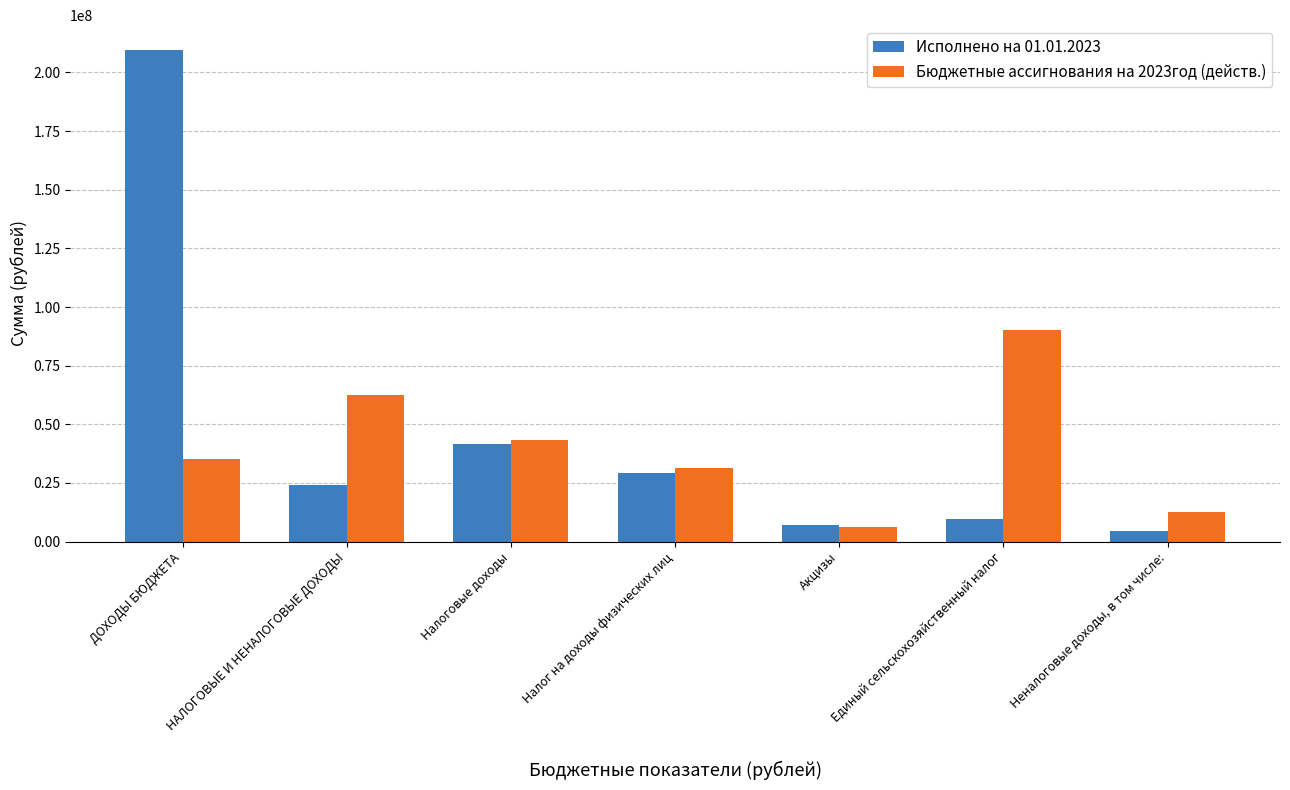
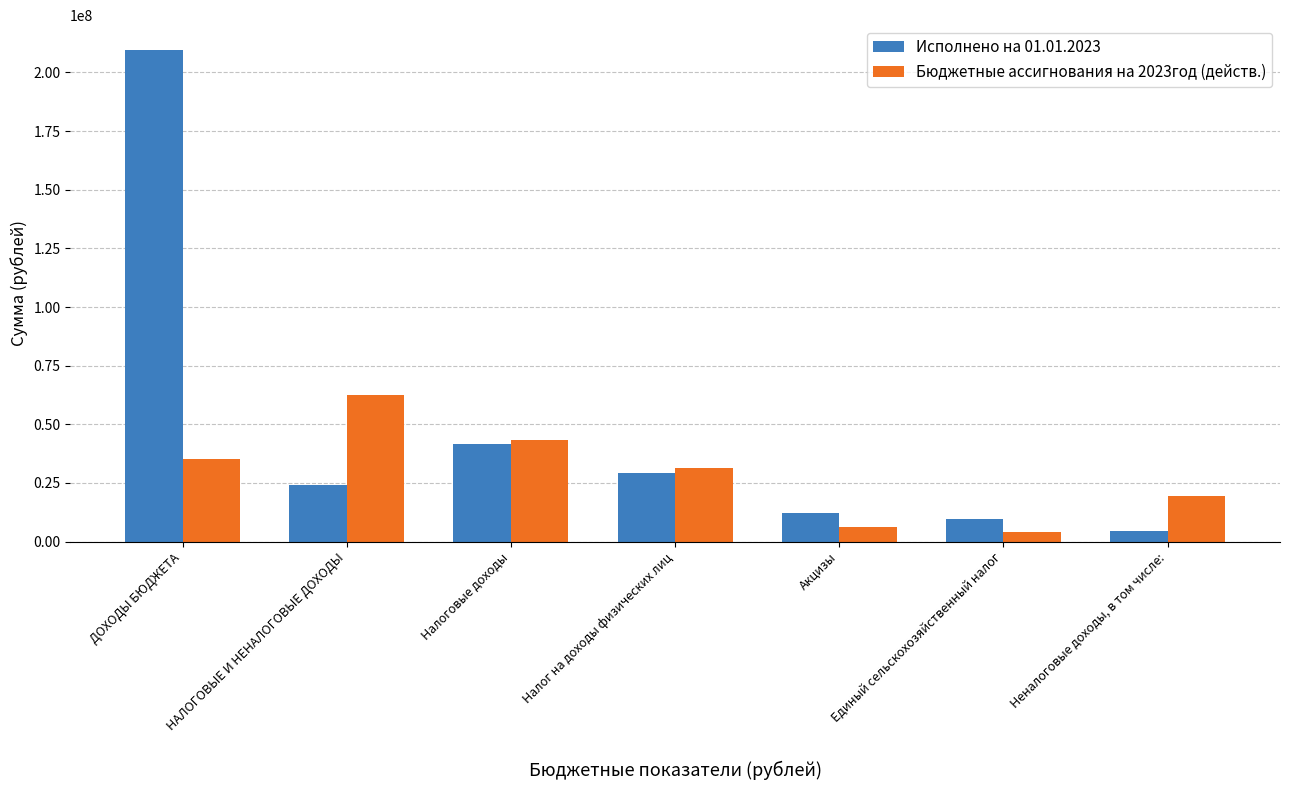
  {
    "Исполнено на 01.01.2023": {
      "ДОХОДЫ БЮДЖЕТА": 210000000,
      "НАЛОГОВЫЕ И НЕНАЛОГОВЫЕ ДОХОДЫ": 24000000,
      "Налоговые доходы": 42000000,
      "Налог на доходы физических лиц": 29000000,
-     "Акцизы": 7000000,
+     "Акцизы": 12000000,
      "Единый сельскохозяйственный налог": 10000000,
      "Неналоговые доходы, в том числе:": 5000000
    },
    "Бюджетные ассигнования на 2023год (действ.)": {
      "ДОХОДЫ БЮДЖЕТА": 35000000,
      "НАЛОГОВЫЕ И НЕНАЛОГОВЫЕ ДОХОДЫ": 62000000,
      "Налоговые доходы": 43000000,
      "Налог на доходы физических лиц": 32000000,
      "Акцизы": 6000000,
-     "Единый сельскохозяйственный налог": 90000000,
-     "Неналоговые доходы, в том числе:": 13000000
+     "Единый сельскохозяйственный налог": 4000000,
+     "Неналоговые доходы, в том числе:": 19000000
    }
  }
